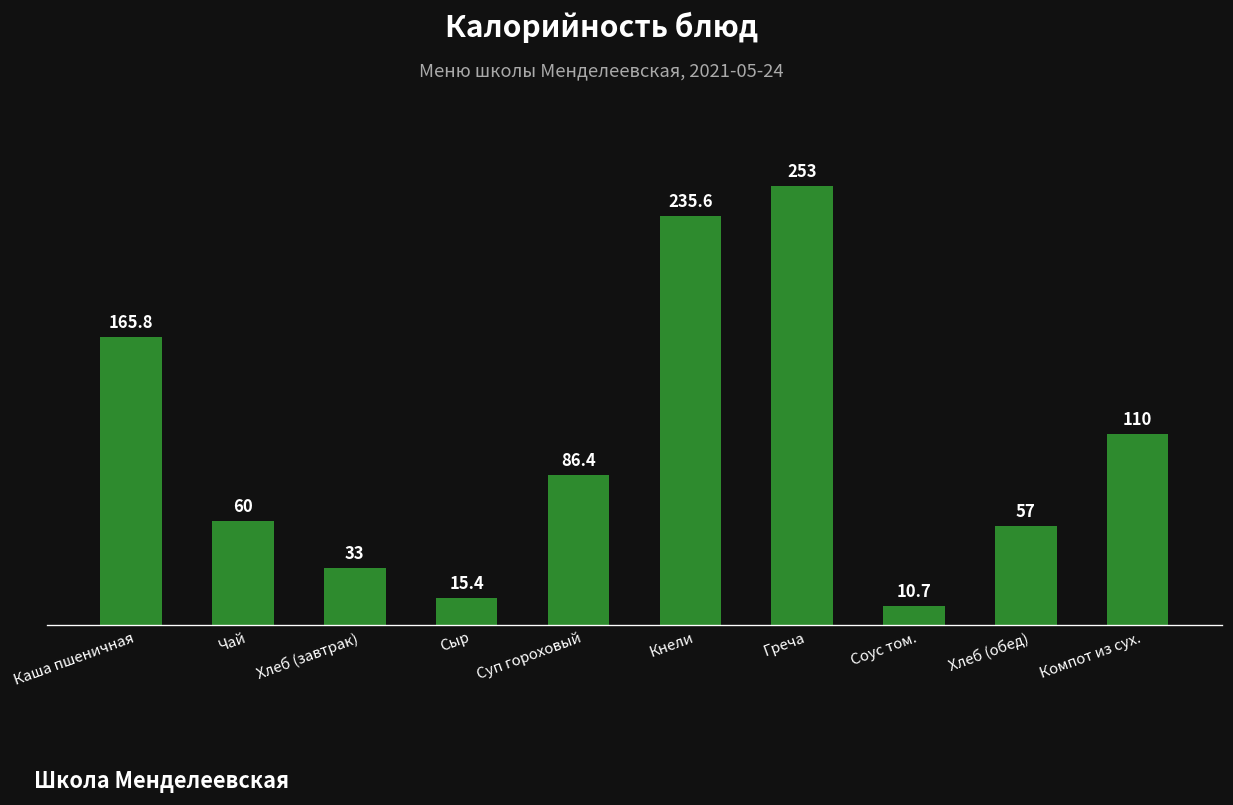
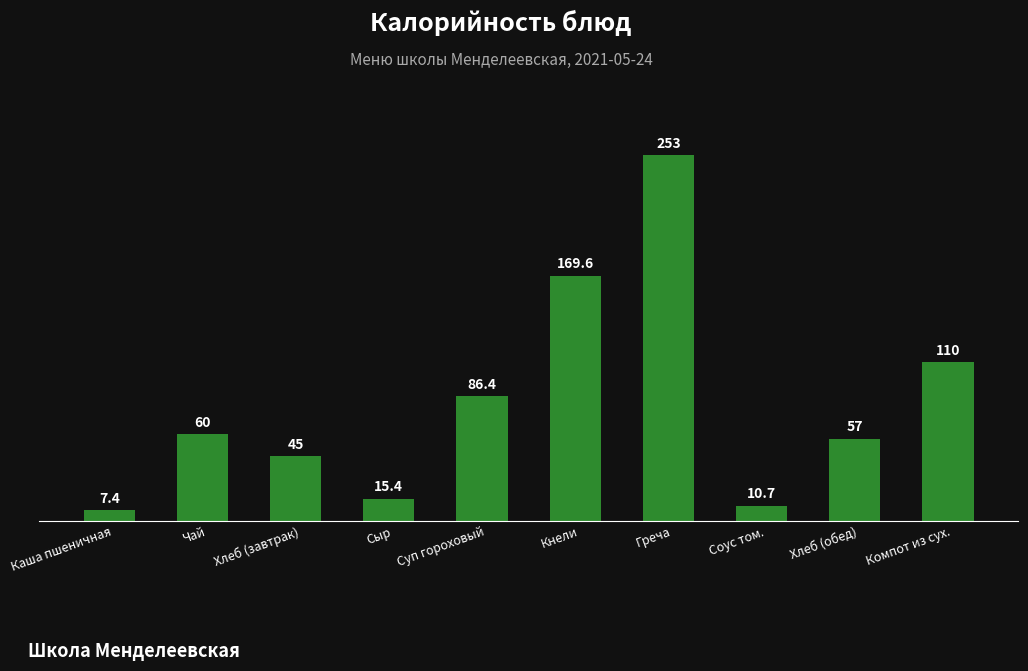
  {
-   "Каша пшеничная": 165.8,
+   "Каша пшеничная": 7.4,
    "Чай": 60,
-   "Хлеб (завтрак)": 33,
+   "Хлеб (завтрак)": 45,
    "Сыр": 15.4,
    "Суп гороховый": 86.4,
-   "Кнели": 235.6,
+   "Кнели": 169.6,
    "Греча": 253,
    "Соус том.": 10.7,
    "Хлеб (обед)": 57,
    "Компот из сух.": 110
  }
